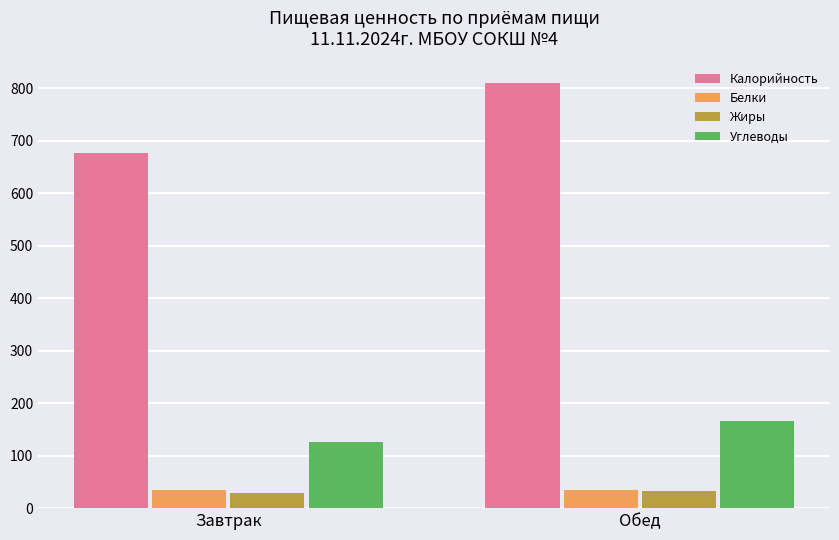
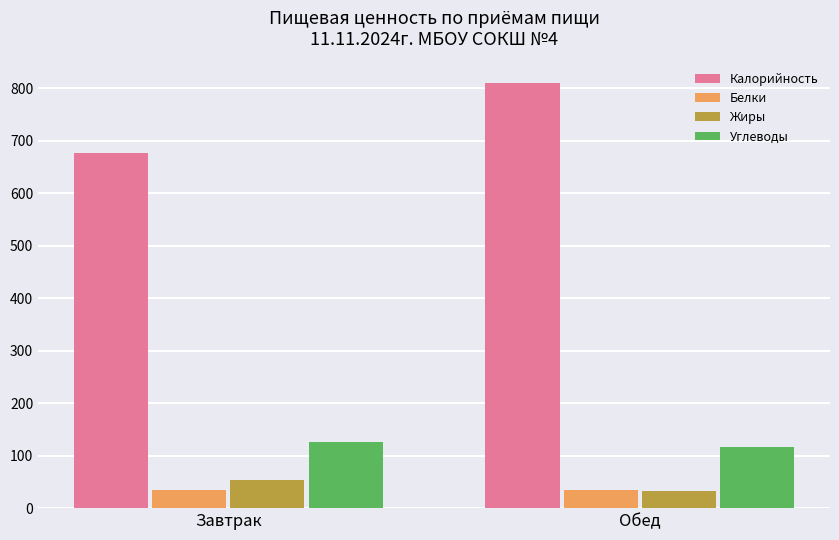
  {
    "Калорийность": {
      "Завтрак": 680,
      "Обед": 810
    },
    "Белки": {
      "Завтрак": 30,
      "Обед": 30
    },
    "Жиры": {
-     "Завтрак": 30,
+     "Завтрак": 50,
      "Обед": 30
    },
    "Углеводы": {
      "Завтрак": 130,
-     "Обед": 170
+     "Обед": 120
    }
  }
